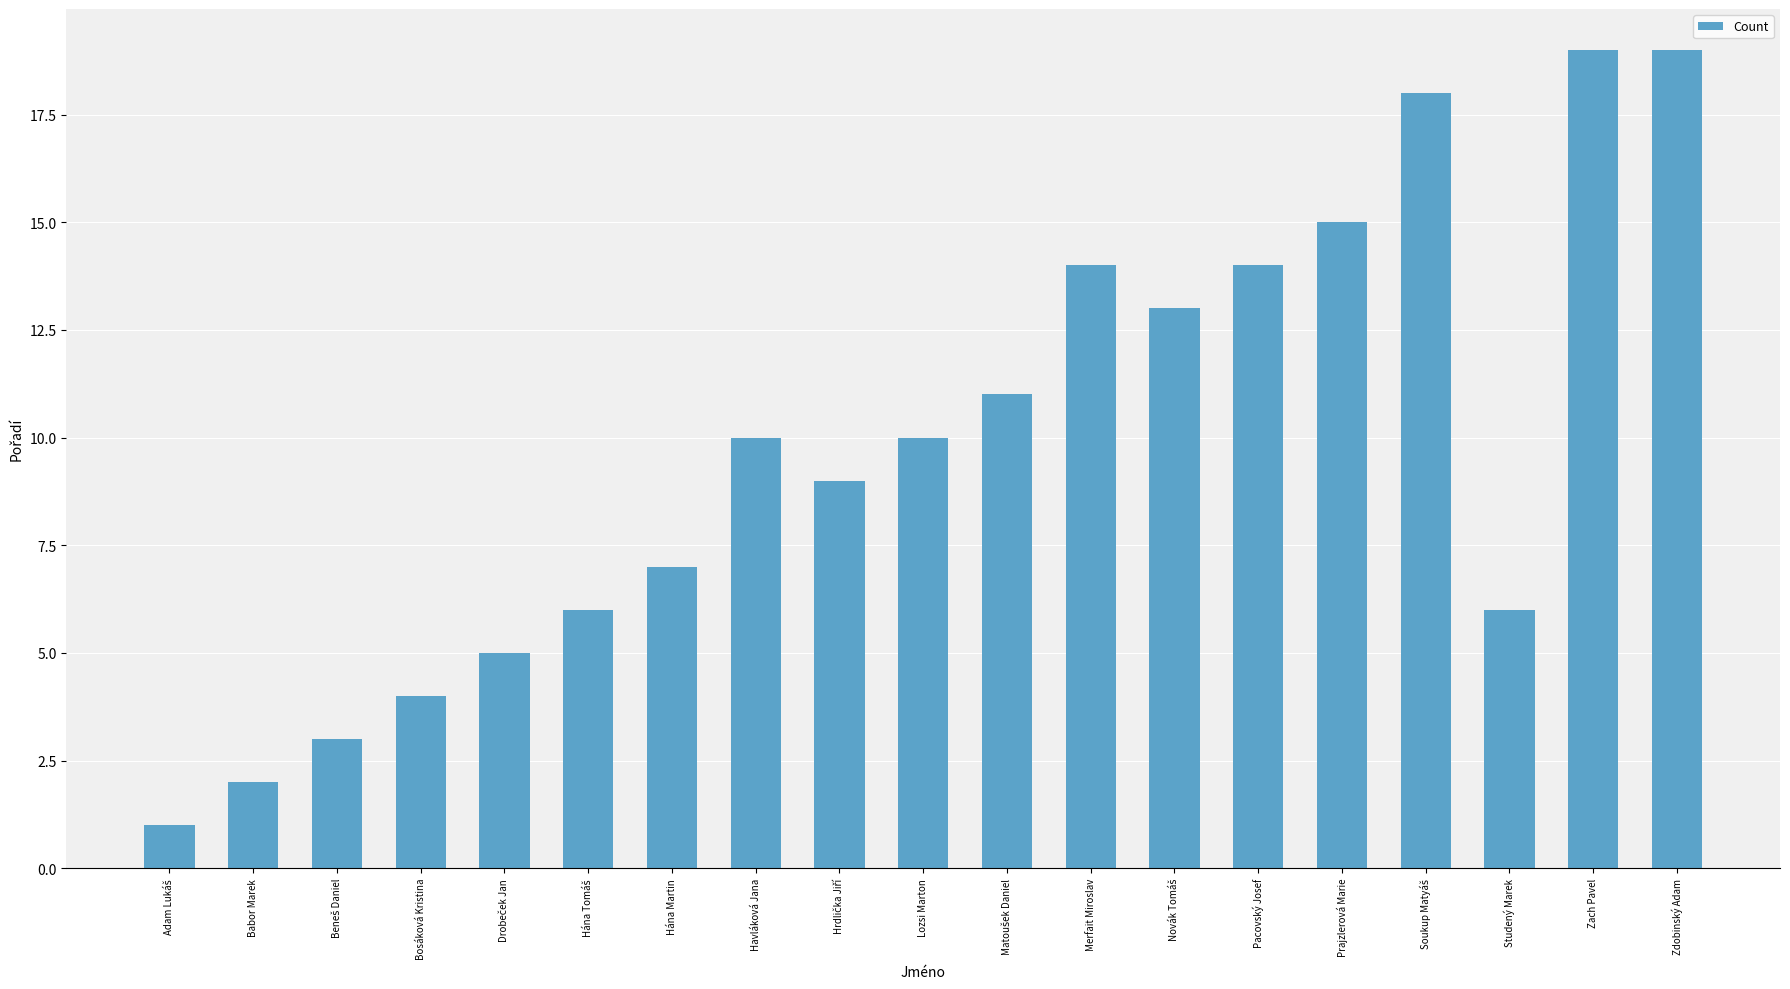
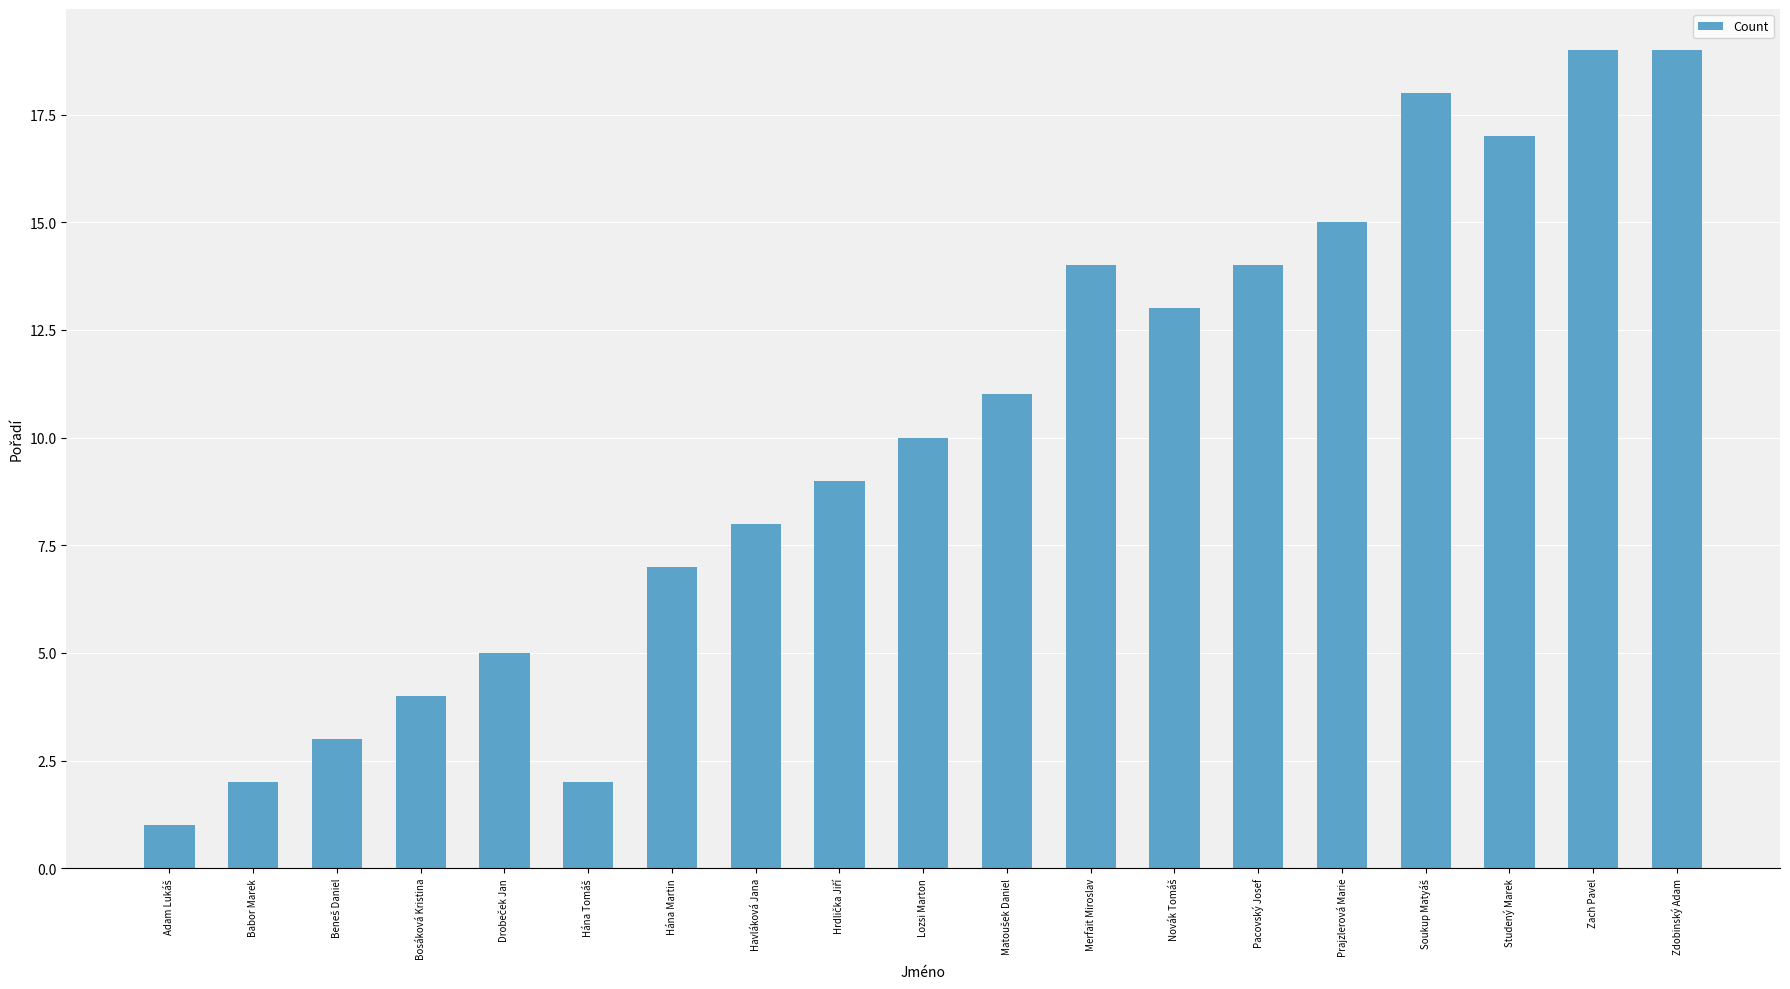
  {
    "Adam Lukáš": 1,
    "Babor Marek": 2,
    "Beneš Daniel": 3,
    "Bosáková Kristina": 4,
    "Drobeček Jan": 5,
-   "Hána Tomáš": 6,
+   "Hána Tomáš": 2,
    "Hána Martin": 7,
-   "Havláková Jana": 10,
+   "Havláková Jana": 8,
    "Hrdlička Jiří": 9,
    "Lozsi Marton": 10,
    "Matoušek Daniel": 11,
    "Merfait Miroslav": 14,
    "Novák Tomáš": 13,
    "Pacovský Josef": 14,
    "Prajzlerová Marie": 15,
    "Soukup Matyáš": 18,
-   "Studený Marek": 6,
+   "Studený Marek": 17,
    "Zach Pavel": 19,
    "Zdobinský Adam": 19
  }
